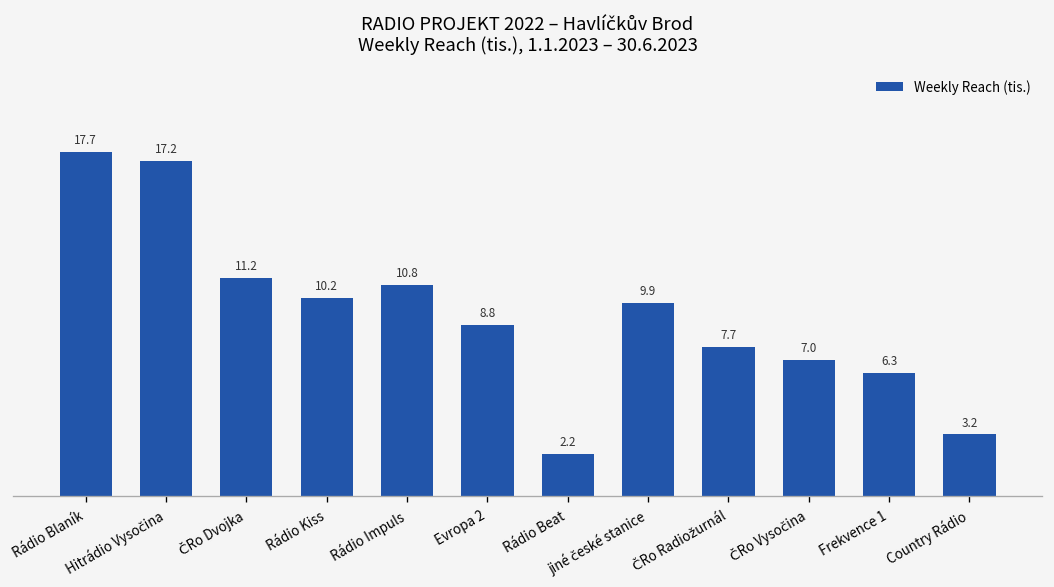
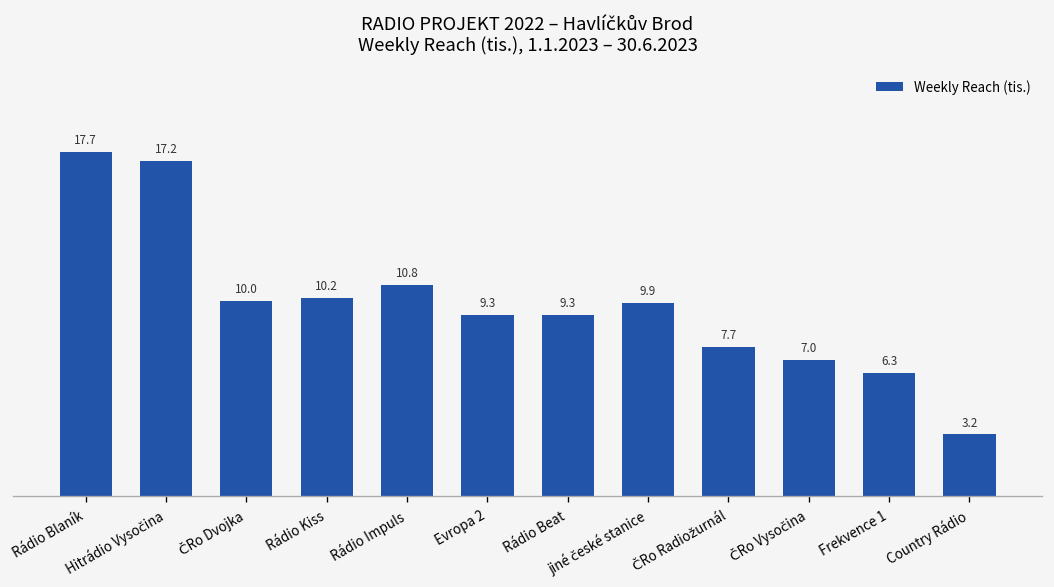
  {
    "Rádio Blaník": 17.7,
    "Hitrádio Vysočina": 17.2,
-   "ČRo Dvojka": 11.2,
+   "ČRo Dvojka": 10.0,
    "Rádio Kiss": 10.2,
    "Rádio Impuls": 10.8,
-   "Evropa 2": 8.8,
-   "Rádio Beat": 2.2,
+   "Evropa 2": 9.3,
+   "Rádio Beat": 9.3,
    "jiné české stanice": 9.9,
    "ČRo Radiožurnál": 7.7,
    "ČRo Vysočina": 7.0,
    "Frekvence 1": 6.3,
    "Country Rádio": 3.2
  }
